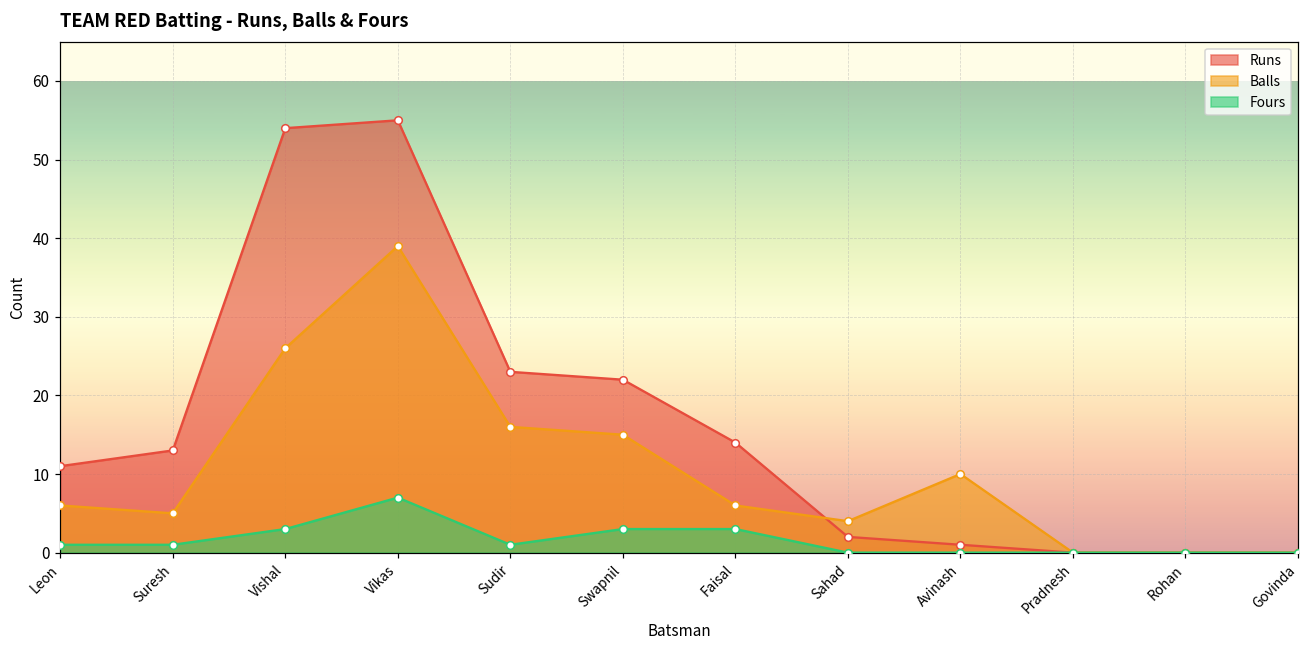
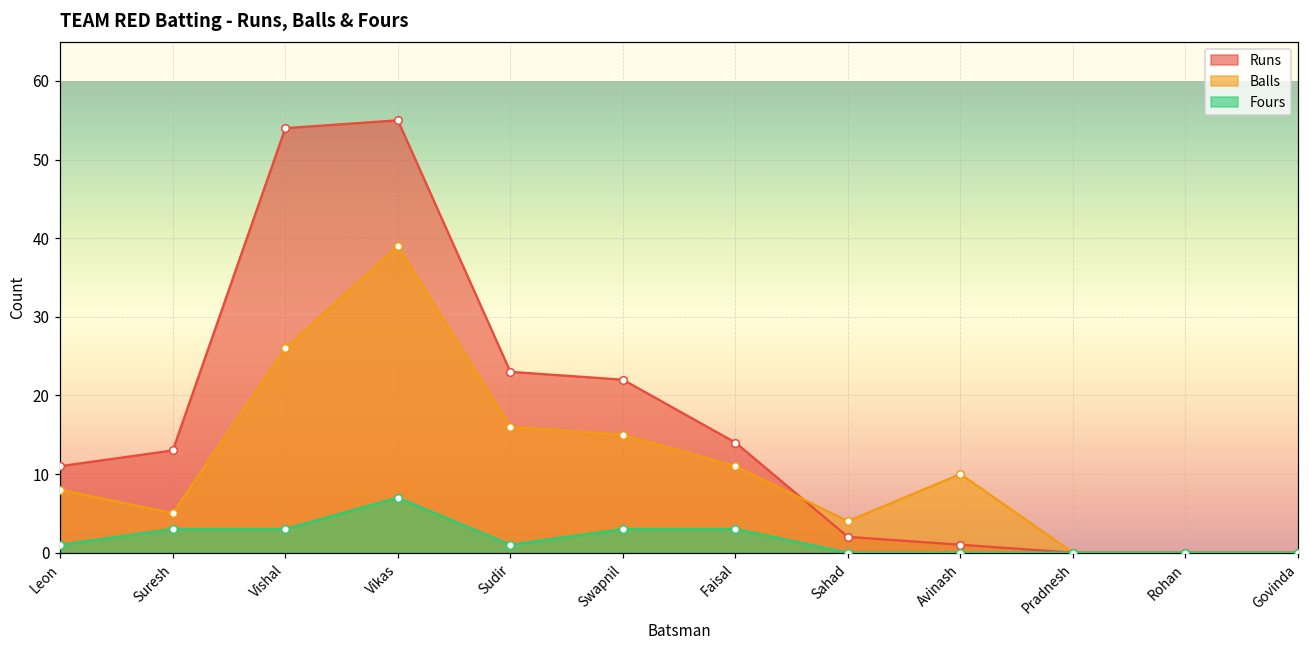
  {
    "Runs": {
      "Leon": 11,
      "Suresh": 13,
      "Vishal": 54,
      "Vikas": 55,
      "Sudir": 23,
      "Swapnil": 22,
      "Faisal": 14,
      "Sahad": 2,
      "Avinash": 1
    },
    "Balls": {
-     "Leon": 6,
+     "Leon": 8,
      "Suresh": 5,
      "Vishal": 26,
      "Vikas": 39,
      "Sudir": 16,
      "Swapnil": 15,
-     "Faisal": 6,
+     "Faisal": 11,
      "Sahad": 4,
      "Avinash": 10
    },
    "Fours": {
      "Leon": 1,
-     "Suresh": 1,
+     "Suresh": 3,
      "Vishal": 3,
      "Vikas": 7,
      "Sudir": 1,
      "Swapnil": 3,
      "Faisal": 3,
      "Sahad": 0,
      "Avinash": 0
    }
  }
